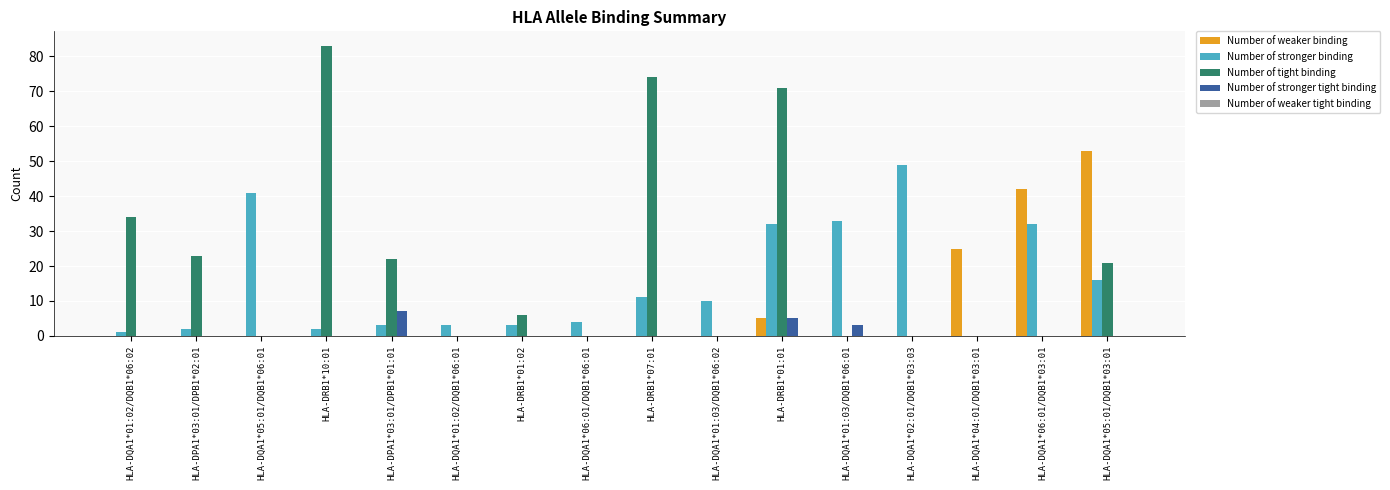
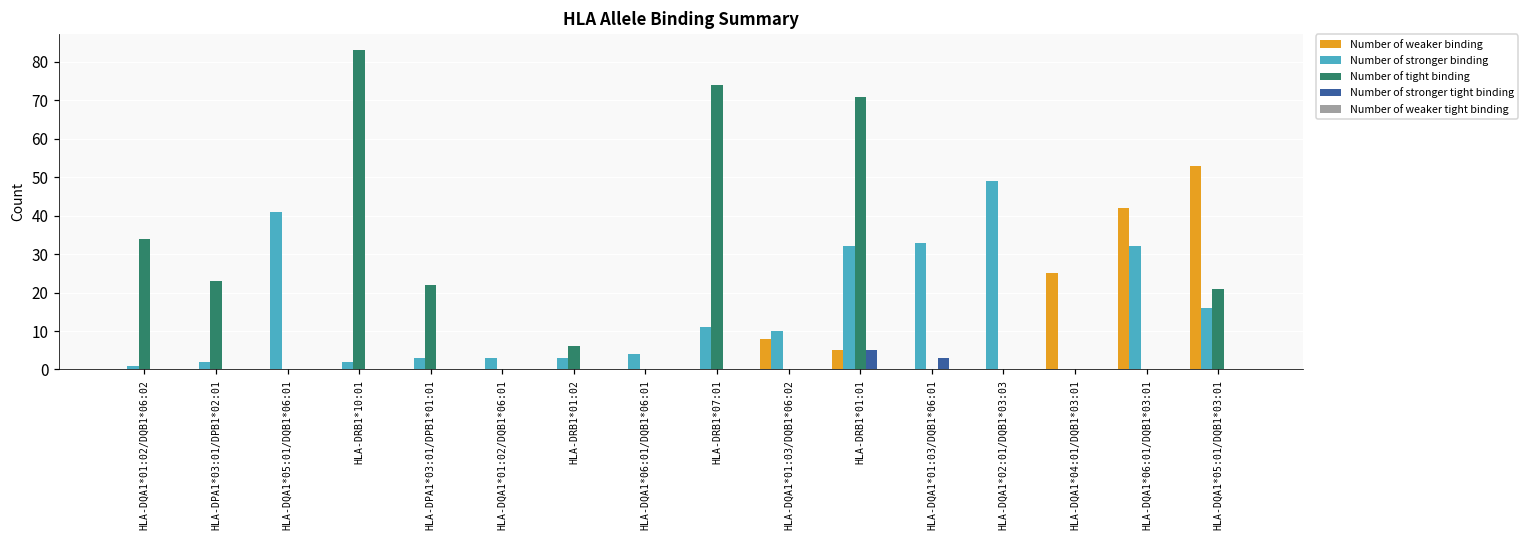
  {
    "Number of weaker binding": {
      "HLA-DQA1*01:02/DQB1*06:02": 0,
      "HLA-DPA1*03:01/DPB1*02:01": 0,
      "HLA-DQA1*05:01/DQB1*06:01": 0,
      "HLA-DRB1*10:01": 0,
      "HLA-DPA1*03:01/DPB1*01:01": 0,
      "HLA-DQA1*01:02/DQB1*06:01": 0,
      "HLA-DRB1*01:02": 0,
      "HLA-DQA1*06:01/DQB1*06:01": 0,
      "HLA-DRB1*07:01": 0,
-     "HLA-DQA1*01:03/DQB1*06:02": 0,
+     "HLA-DQA1*01:03/DQB1*06:02": 8,
      "HLA-DRB1*01:01": 5,
      "HLA-DQA1*01:03/DQB1*06:01": 0,
      "HLA-DQA1*02:01/DQB1*03:03": 0,
      "HLA-DQA1*04:01/DQB1*03:01": 25,
      "HLA-DQA1*06:01/DQB1*03:01": 42,
      "HLA-DQA1*05:01/DQB1*03:01": 53
    },
    "Number of stronger binding": {
      "HLA-DQA1*01:02/DQB1*06:02": 1,
      "HLA-DPA1*03:01/DPB1*02:01": 2,
      "HLA-DQA1*05:01/DQB1*06:01": 41,
      "HLA-DRB1*10:01": 2,
      "HLA-DPA1*03:01/DPB1*01:01": 3,
      "HLA-DQA1*01:02/DQB1*06:01": 3,
      "HLA-DRB1*01:02": 3,
      "HLA-DQA1*06:01/DQB1*06:01": 4,
      "HLA-DRB1*07:01": 11,
      "HLA-DQA1*01:03/DQB1*06:02": 10,
      "HLA-DRB1*01:01": 32,
      "HLA-DQA1*01:03/DQB1*06:01": 33,
      "HLA-DQA1*02:01/DQB1*03:03": 49,
      "HLA-DQA1*04:01/DQB1*03:01": 0,
      "HLA-DQA1*06:01/DQB1*03:01": 32,
      "HLA-DQA1*05:01/DQB1*03:01": 16
    },
    "Number of tight binding": {
      "HLA-DQA1*01:02/DQB1*06:02": 34,
      "HLA-DPA1*03:01/DPB1*02:01": 23,
      "HLA-DQA1*05:01/DQB1*06:01": 0,
      "HLA-DRB1*10:01": 83,
      "HLA-DPA1*03:01/DPB1*01:01": 22,
      "HLA-DQA1*01:02/DQB1*06:01": 0,
      "HLA-DRB1*01:02": 6,
      "HLA-DQA1*06:01/DQB1*06:01": 0,
      "HLA-DRB1*07:01": 74,
      "HLA-DQA1*01:03/DQB1*06:02": 0,
      "HLA-DRB1*01:01": 71,
      "HLA-DQA1*01:03/DQB1*06:01": 0,
      "HLA-DQA1*02:01/DQB1*03:03": 0,
      "HLA-DQA1*04:01/DQB1*03:01": 0,
      "HLA-DQA1*06:01/DQB1*03:01": 0,
      "HLA-DQA1*05:01/DQB1*03:01": 21
    },
    "Number of stronger tight binding": {
      "HLA-DQA1*01:02/DQB1*06:02": 0,
      "HLA-DPA1*03:01/DPB1*02:01": 0,
      "HLA-DQA1*05:01/DQB1*06:01": 0,
      "HLA-DRB1*10:01": 0,
-     "HLA-DPA1*03:01/DPB1*01:01": 7,
+     "HLA-DPA1*03:01/DPB1*01:01": 0,
      "HLA-DQA1*01:02/DQB1*06:01": 0,
      "HLA-DRB1*01:02": 0,
      "HLA-DQA1*06:01/DQB1*06:01": 0,
      "HLA-DRB1*07:01": 0,
      "HLA-DQA1*01:03/DQB1*06:02": 0,
      "HLA-DRB1*01:01": 5,
      "HLA-DQA1*01:03/DQB1*06:01": 3,
      "HLA-DQA1*02:01/DQB1*03:03": 0,
      "HLA-DQA1*04:01/DQB1*03:01": 0,
      "HLA-DQA1*06:01/DQB1*03:01": 0,
      "HLA-DQA1*05:01/DQB1*03:01": 0
    },
    "Number of weaker tight binding": {
      "HLA-DQA1*01:02/DQB1*06:02": 0,
      "HLA-DPA1*03:01/DPB1*02:01": 0,
      "HLA-DQA1*05:01/DQB1*06:01": 0,
      "HLA-DRB1*10:01": 0,
      "HLA-DPA1*03:01/DPB1*01:01": 0,
      "HLA-DQA1*01:02/DQB1*06:01": 0,
      "HLA-DRB1*01:02": 0,
      "HLA-DQA1*06:01/DQB1*06:01": 0,
      "HLA-DRB1*07:01": 0,
      "HLA-DQA1*01:03/DQB1*06:02": 0,
      "HLA-DRB1*01:01": 0,
      "HLA-DQA1*01:03/DQB1*06:01": 0,
      "HLA-DQA1*02:01/DQB1*03:03": 0,
      "HLA-DQA1*04:01/DQB1*03:01": 0,
      "HLA-DQA1*06:01/DQB1*03:01": 0,
      "HLA-DQA1*05:01/DQB1*03:01": 0
    }
  }
